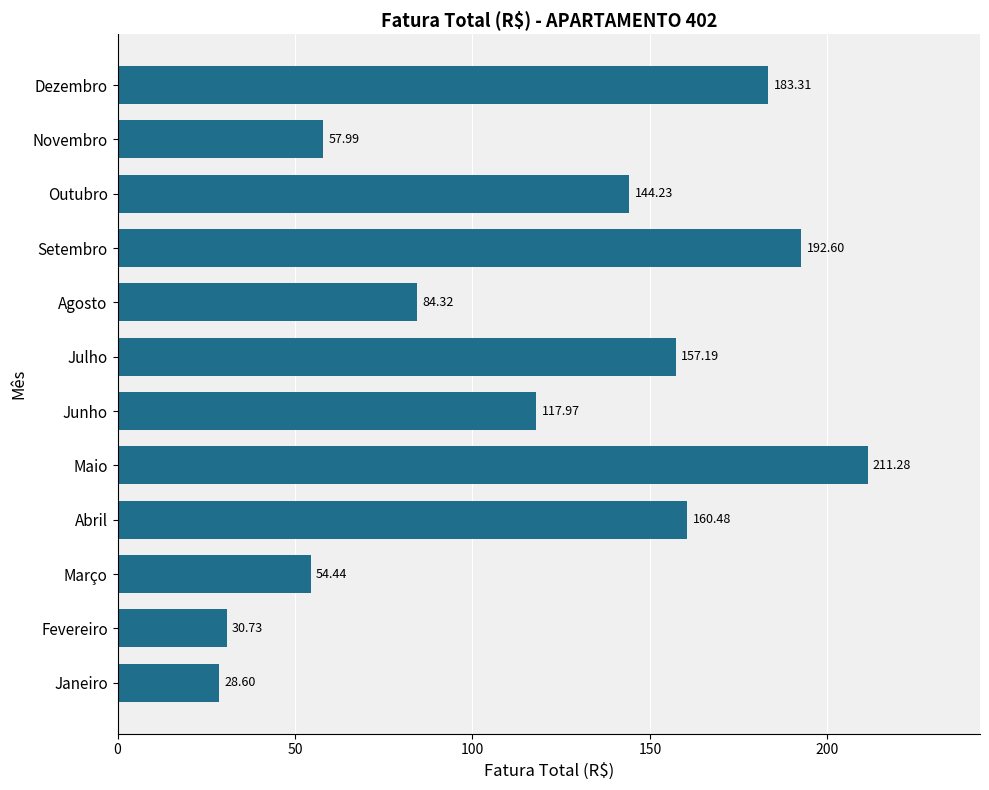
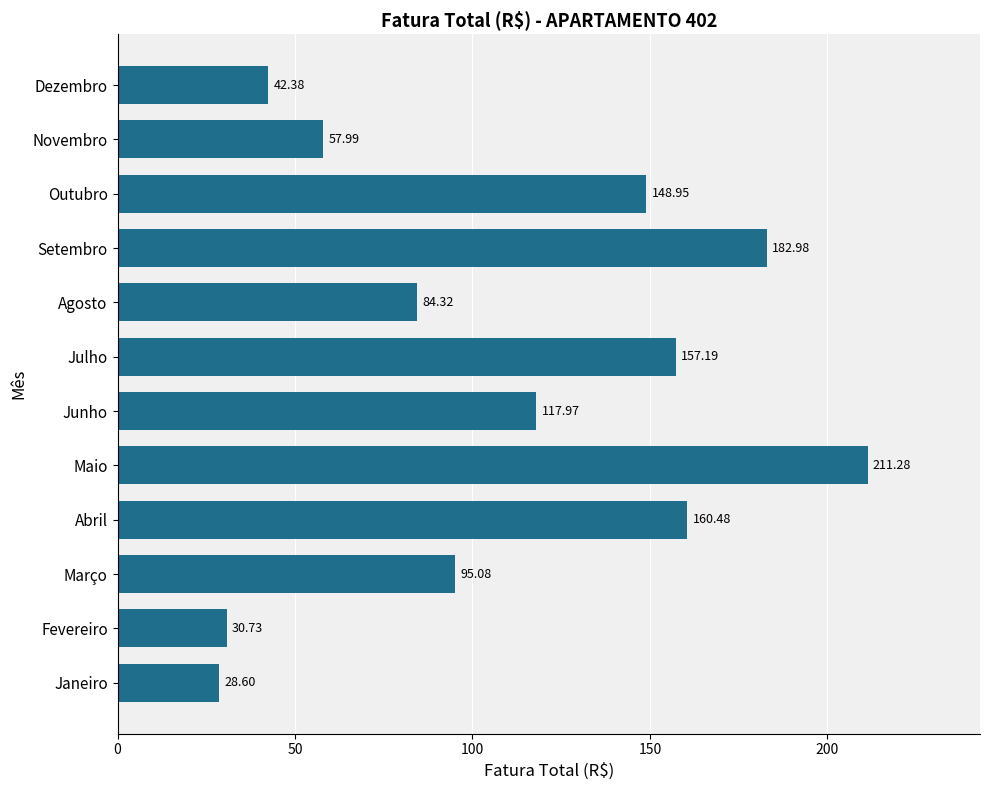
  {
-   "Dezembro": 183.31,
+   "Dezembro": 42.38,
    "Novembro": 57.99,
-   "Outubro": 144.23,
-   "Setembro": 192.60,
+   "Outubro": 148.95,
+   "Setembro": 182.98,
    "Agosto": 84.32,
    "Julho": 157.19,
    "Junho": 117.97,
    "Maio": 211.28,
    "Abril": 160.48,
-   "Março": 54.44,
+   "Março": 95.08,
    "Fevereiro": 30.73,
    "Janeiro": 28.60
  }
